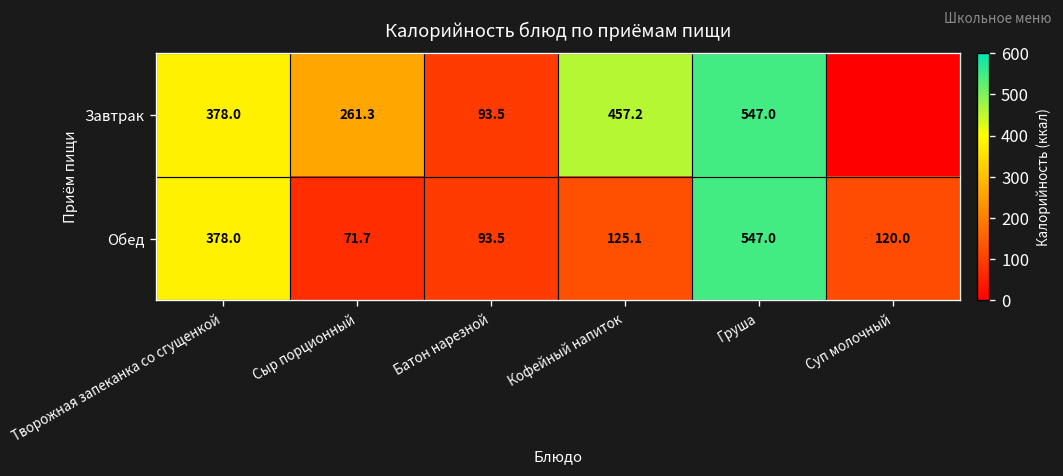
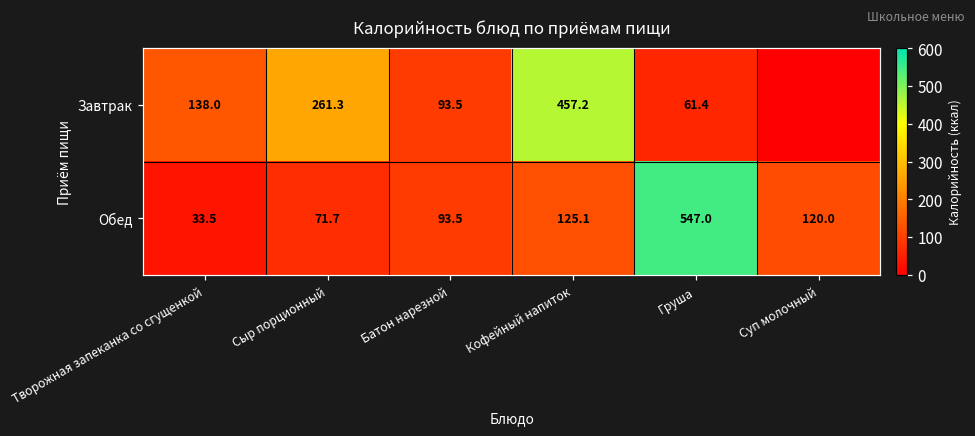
  {
    "Завтрак": {
-     "Творожная запеканка со сгущенкой": 378.0,
+     "Творожная запеканка со сгущенкой": 138.0,
      "Сыр порционный": 261.3,
      "Батон нарезной": 93.5,
      "Кофейный напиток": 457.2,
-     "Груша": 547.0
+     "Груша": 61.4
    },
    "Обед": {
-     "Творожная запеканка со сгущенкой": 378.0,
+     "Творожная запеканка со сгущенкой": 33.5,
      "Сыр порционный": 71.7,
      "Батон нарезной": 93.5,
      "Кофейный напиток": 125.1,
      "Груша": 547.0,
      "Суп молочный": 120.0
    }
  }
